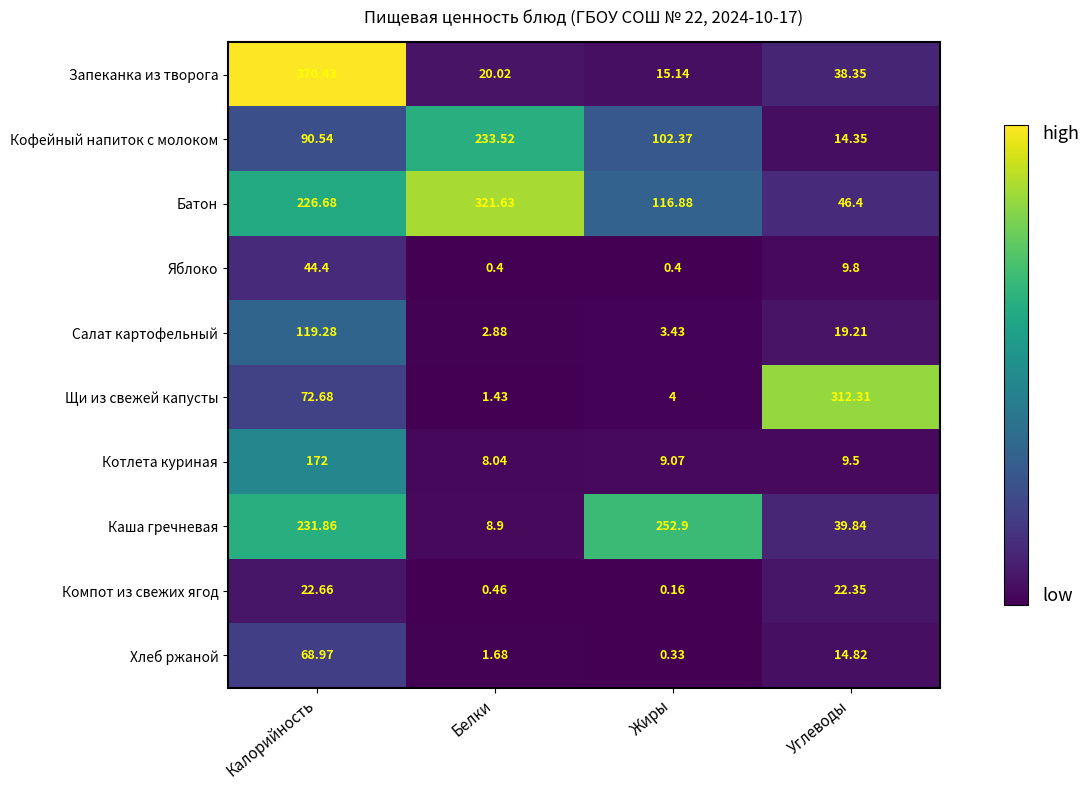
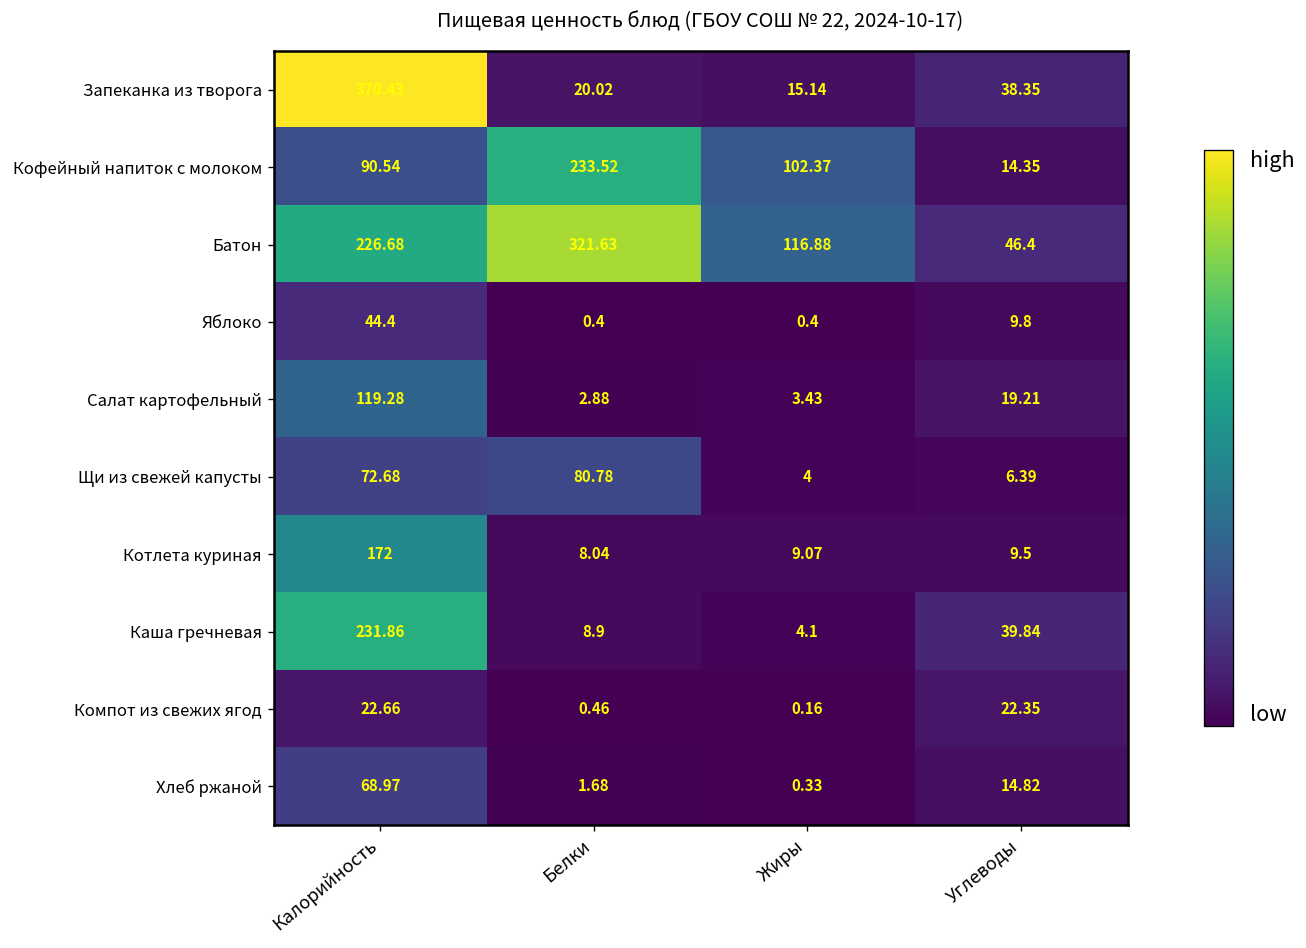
  {
    "Запеканка из творога": {
      "Белки": 20.02,
      "Жиры": 15.14,
      "Углеводы": 38.35
    },
    "Кофейный напиток с молоком": {
      "Калорийность": 90.54,
      "Белки": 233.52,
      "Жиры": 102.37,
      "Углеводы": 14.35
    },
    "Батон": {
      "Калорийность": 226.68,
      "Белки": 321.63,
      "Жиры": 116.88,
      "Углеводы": 46.4
    },
    "Яблоко": {
      "Калорийность": 44.4,
      "Белки": 0.4,
      "Жиры": 0.4,
      "Углеводы": 9.8
    },
    "Салат картофельный": {
      "Калорийность": 119.28,
      "Белки": 2.88,
      "Жиры": 3.43,
      "Углеводы": 19.21
    },
    "Щи из свежей капусты": {
      "Калорийность": 72.68,
-     "Белки": 1.43,
+     "Белки": 80.78,
      "Жиры": 4,
-     "Углеводы": 312.31
+     "Углеводы": 6.39
    },
    "Котлета куриная": {
      "Калорийность": 172,
      "Белки": 8.04,
      "Жиры": 9.07,
      "Углеводы": 9.5
    },
    "Каша гречневая": {
      "Калорийность": 231.86,
      "Белки": 8.9,
-     "Жиры": 252.9,
+     "Жиры": 4.1,
      "Углеводы": 39.84
    },
    "Компот из свежих ягод": {
      "Калорийность": 22.66,
      "Белки": 0.46,
      "Жиры": 0.16,
      "Углеводы": 22.35
    },
    "Хлеб ржаной": {
      "Калорийность": 68.97,
      "Белки": 1.68,
      "Жиры": 0.33,
      "Углеводы": 14.82
    }
  }
